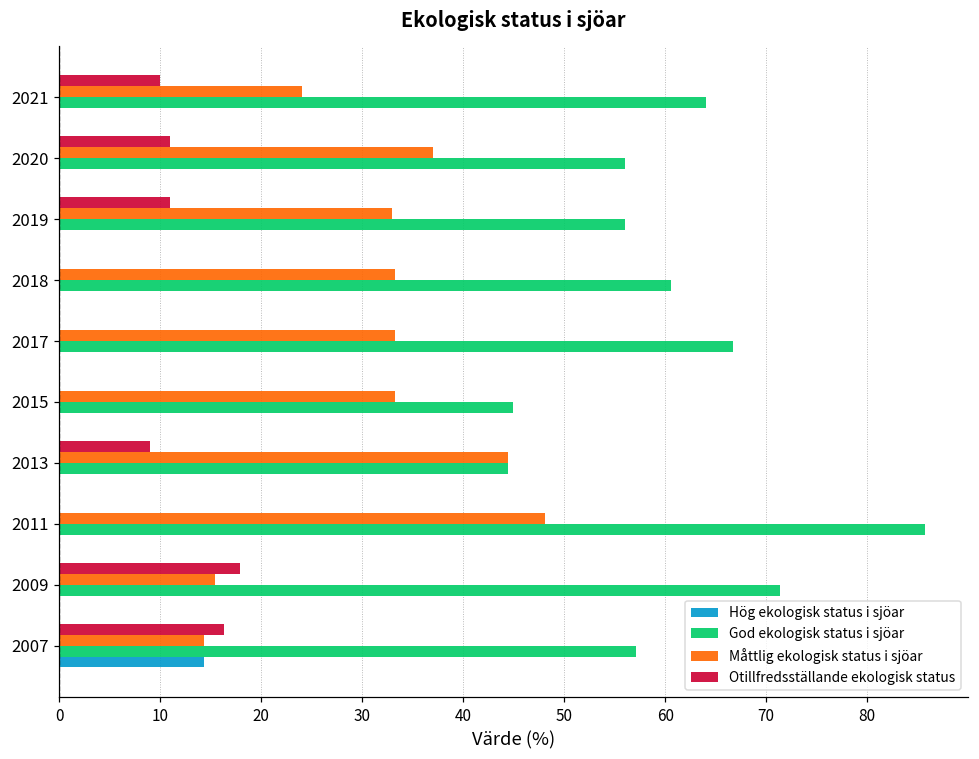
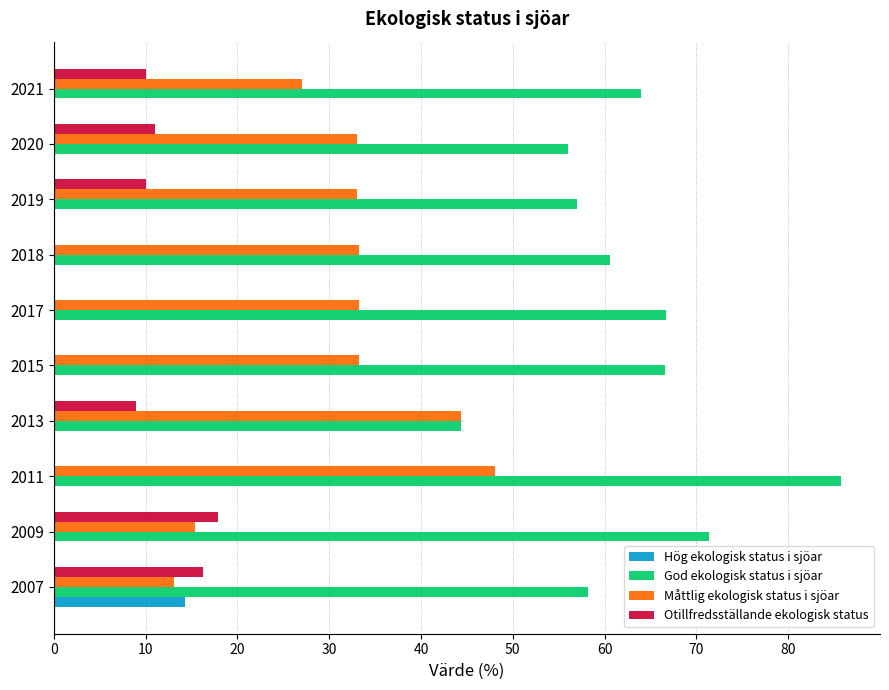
  {
    "Hög ekologisk status i sjöar": {
      "2021": 0,
      "2020": 0,
      "2019": 0,
      "2018": 0,
      "2017": 0,
      "2015": 0,
      "2013": 0,
      "2011": 0,
      "2009": 0,
      "2007": 14
    },
    "God ekologisk status i sjöar": {
      "2021": 64,
      "2020": 56,
-     "2019": 56,
+     "2019": 57,
      "2018": 61,
      "2017": 67,
-     "2015": 45,
+     "2015": 67,
      "2013": 44,
      "2011": 86,
      "2009": 71,
-     "2007": 57
+     "2007": 58
    },
    "Måttlig ekologisk status i sjöar": {
-     "2021": 24,
-     "2020": 37,
+     "2021": 27,
+     "2020": 33,
      "2019": 33,
      "2018": 33,
      "2017": 33,
      "2015": 33,
      "2013": 44,
      "2011": 48,
      "2009": 15,
-     "2007": 14
+     "2007": 13
    },
    "Otillfredsställande ekologisk status": {
      "2021": 10,
      "2020": 11,
-     "2019": 11,
+     "2019": 10,
      "2018": 0,
      "2017": 0,
      "2015": 0,
      "2013": 9,
      "2011": 0,
      "2009": 18,
      "2007": 16
    }
  }
